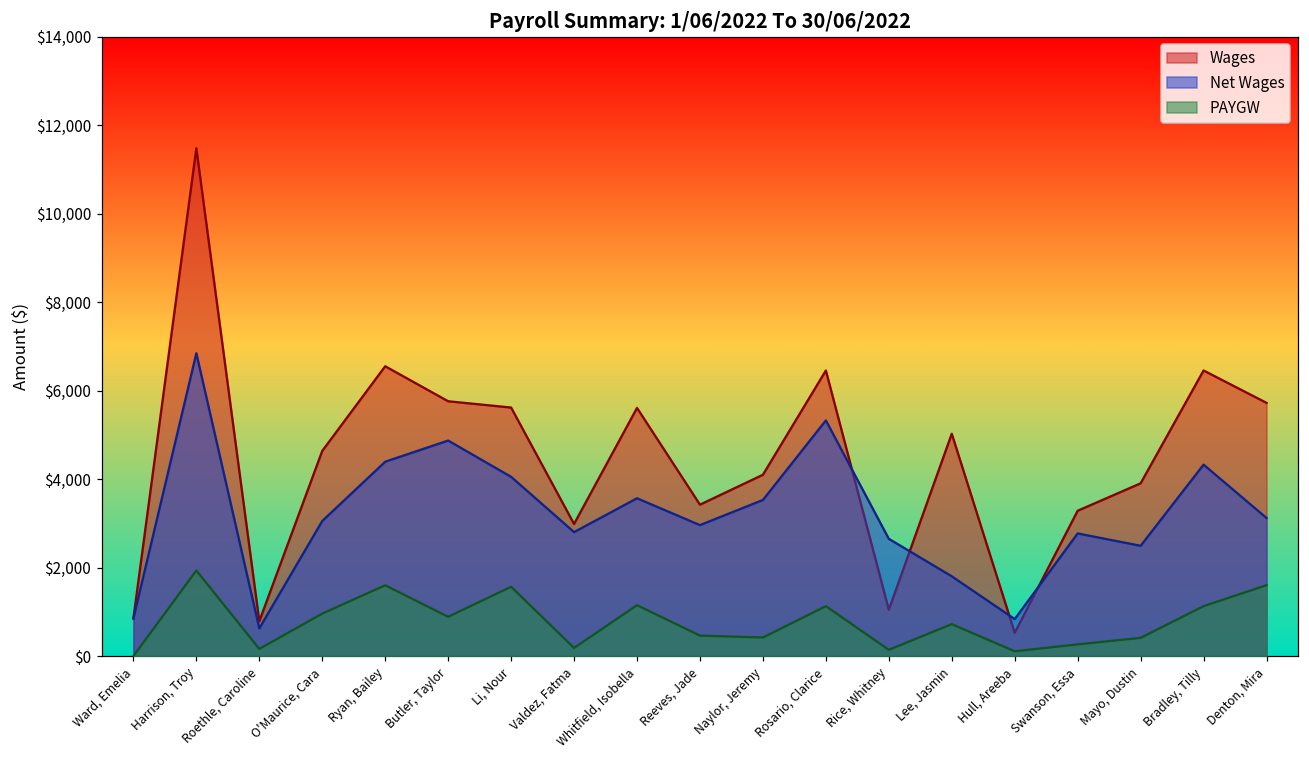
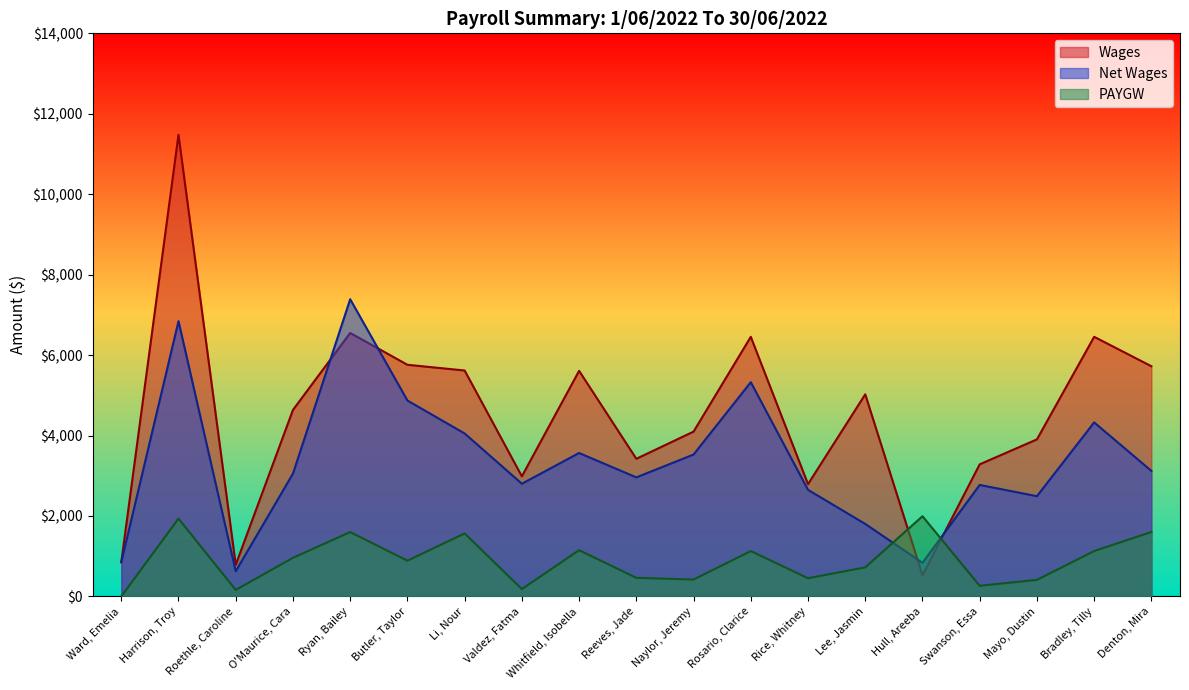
  {
    "Wages": {
      "Harrison, Troy": "$11,500",
      "Roethle, Caroline": "$800",
      "O'Maurice, Cara": "$4,600",
      "Ryan, Bailey": "$6,600",
      "Butler, Taylor": "$5,800",
      "Li, Nour": "$5,600",
      "Valdez, Fatma": "$3,000",
      "Whitfield, Isobella": "$5,600",
      "Reeves, Jade": "$3,400",
      "Naylor, Jeremy": "$4,100",
      "Rosario, Clarice": "$6,500",
-     "Rice, Whitney": "$1,000",
+     "Rice, Whitney": "$2,800",
      "Lee, Jasmin": "$5,000",
      "Hull, Areeba": "$500",
      "Swanson, Essa": "$3,300",
      "Mayo, Dustin": "$3,900",
      "Bradley, Tilly": "$6,500",
      "Denton, Mira": "$5,700"
    },
    "Net Wages": {
      "Harrison, Troy": "$6,800",
      "Roethle, Caroline": "$600",
      "O'Maurice, Cara": "$3,100",
-     "Ryan, Bailey": "$4,400",
+     "Ryan, Bailey": "$7,400",
      "Butler, Taylor": "$4,900",
      "Li, Nour": "$4,100",
      "Valdez, Fatma": "$2,800",
      "Whitfield, Isobella": "$3,600",
      "Reeves, Jade": "$3,000",
      "Naylor, Jeremy": "$3,500",
      "Rosario, Clarice": "$5,300",
      "Rice, Whitney": "$2,700",
      "Lee, Jasmin": "$1,800",
      "Hull, Areeba": "$800",
      "Swanson, Essa": "$2,800",
      "Mayo, Dustin": "$2,500",
      "Bradley, Tilly": "$4,300",
      "Denton, Mira": "$3,100"
    },
    "PAYGW": {
      "Ward, Emelia": "$0",
      "Harrison, Troy": "$1,900",
      "Roethle, Caroline": "$200",
      "O'Maurice, Cara": "$1,000",
      "Ryan, Bailey": "$1,600",
      "Butler, Taylor": "$900",
      "Li, Nour": "$1,600",
      "Valdez, Fatma": "$200",
      "Whitfield, Isobella": "$1,200",
      "Reeves, Jade": "$500",
      "Naylor, Jeremy": "$400",
      "Rosario, Clarice": "$1,100",
-     "Rice, Whitney": "$100",
+     "Rice, Whitney": "$500",
      "Lee, Jasmin": "$700",
-     "Hull, Areeba": "$100",
+     "Hull, Areeba": "$2,000",
      "Swanson, Essa": "$300",
      "Mayo, Dustin": "$400",
      "Bradley, Tilly": "$1,100",
      "Denton, Mira": "$1,600"
    }
  }
